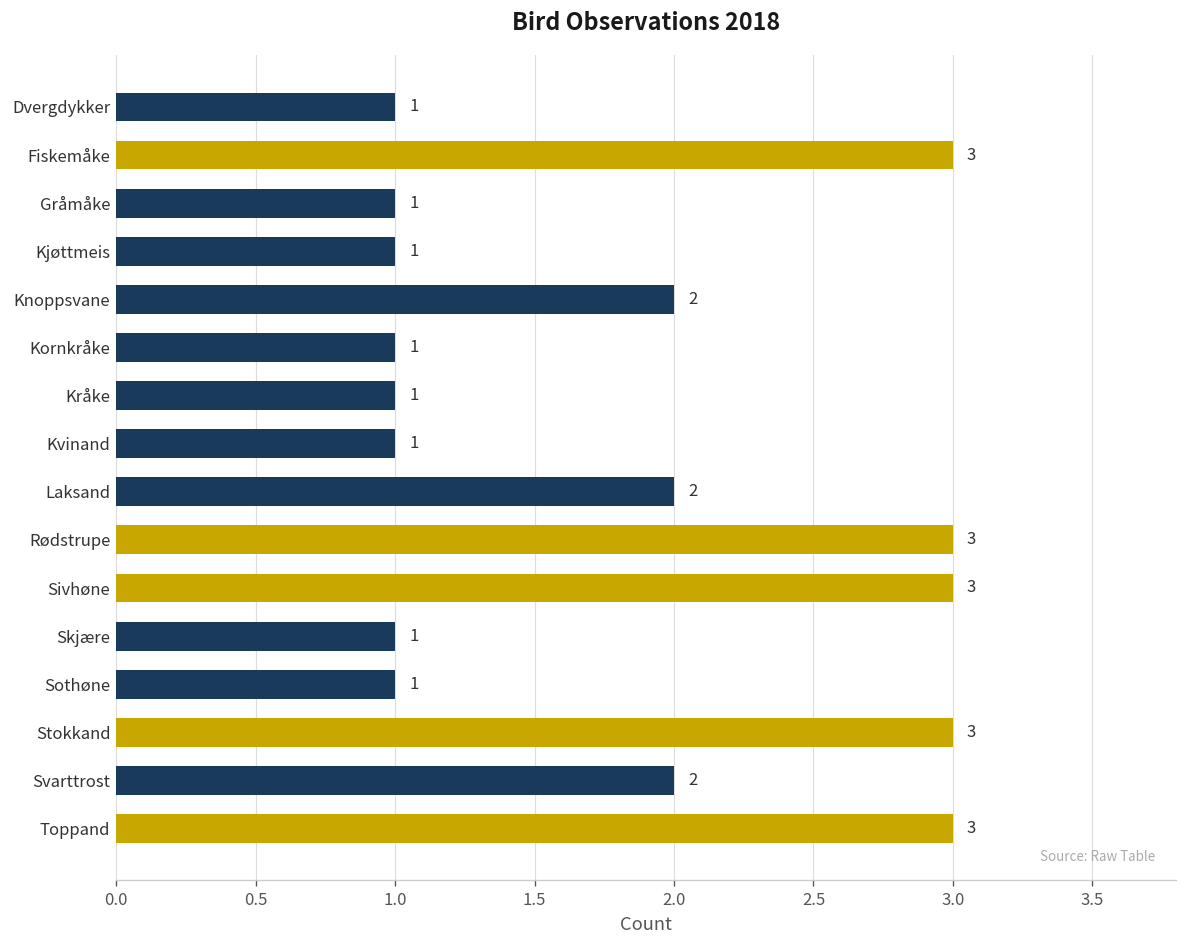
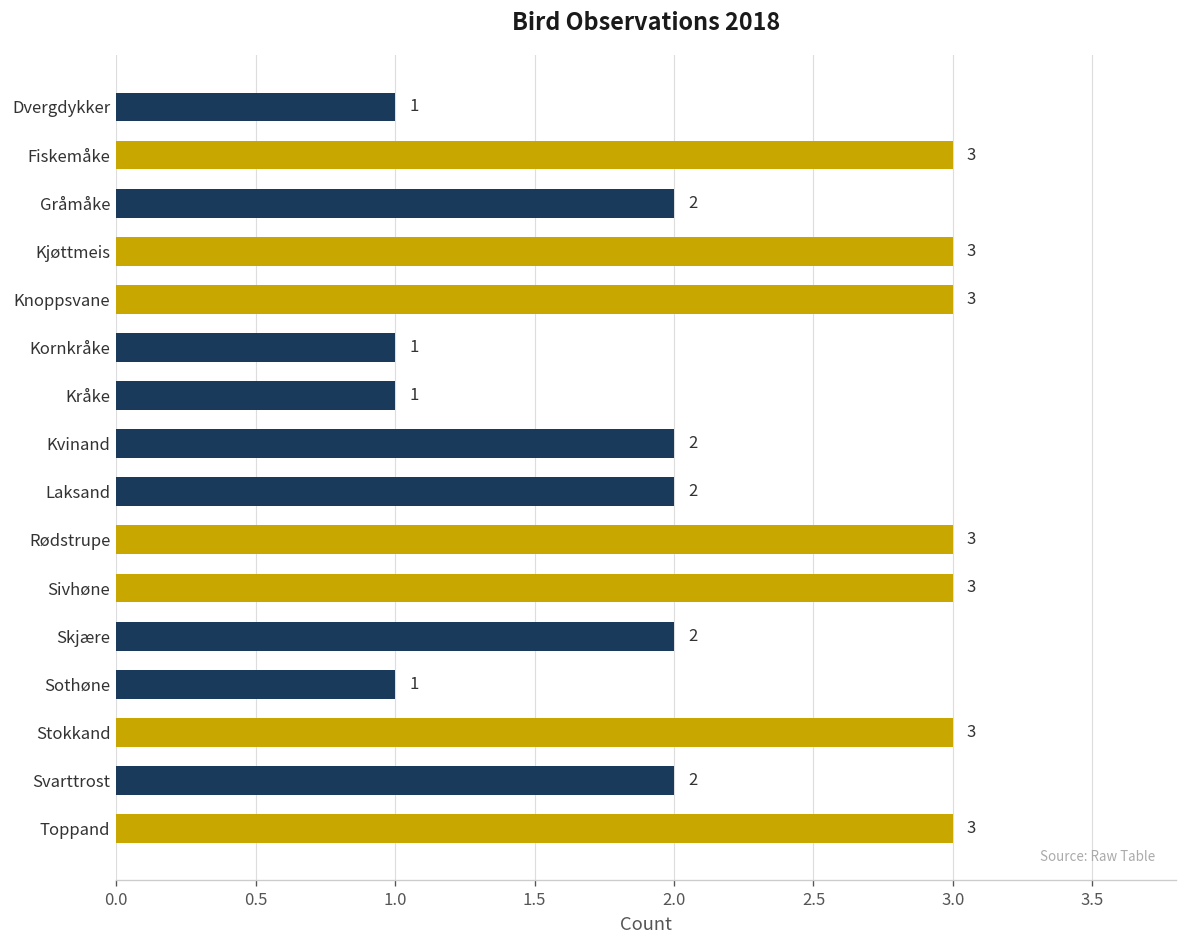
  {
    "Dvergdykker": 1,
    "Fiskemåke": 3,
-   "Gråmåke": 1,
-   "Kjøttmeis": 1,
-   "Knoppsvane": 2,
+   "Gråmåke": 2,
+   "Kjøttmeis": 3,
+   "Knoppsvane": 3,
    "Kornkråke": 1,
    "Kråke": 1,
-   "Kvinand": 1,
+   "Kvinand": 2,
    "Laksand": 2,
    "Rødstrupe": 3,
    "Sivhøne": 3,
-   "Skjære": 1,
+   "Skjære": 2,
    "Sothøne": 1,
    "Stokkand": 3,
    "Svarttrost": 2,
    "Toppand": 3
  }
